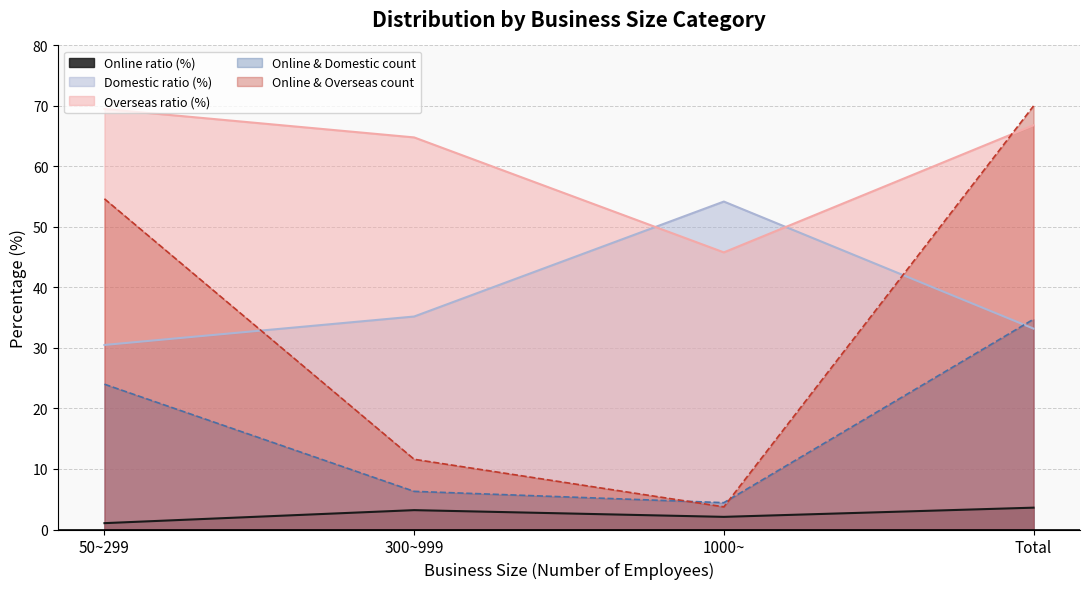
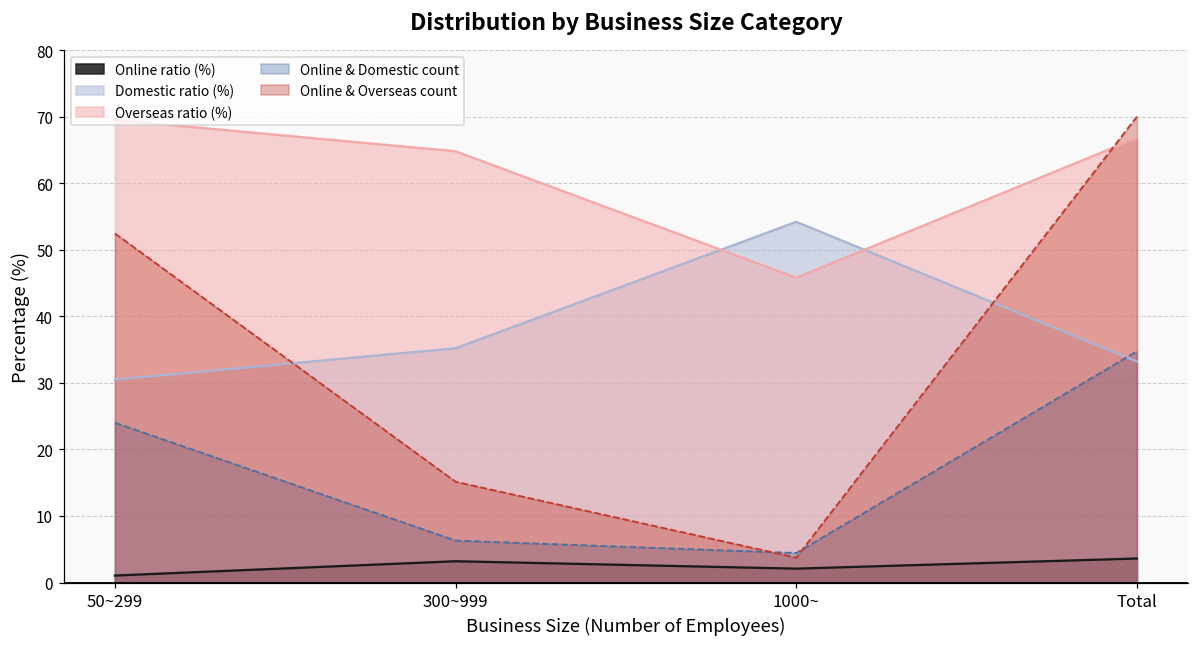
  {
    "Online ratio (%)": {
      "50~299": 1,
      "300~999": 3,
      "1000~": 2,
      "Total": 4
    },
    "Overseas ratio (%)": {
      "300~999": 65,
      "1000~": 46,
      "Total": 67
    },
    "Online & Overseas count": {
-     "50~299": 55,
-     "300~999": 12,
+     "50~299": 52,
+     "300~999": 15,
      "1000~": 4,
      "Total": 70
    }
  }
